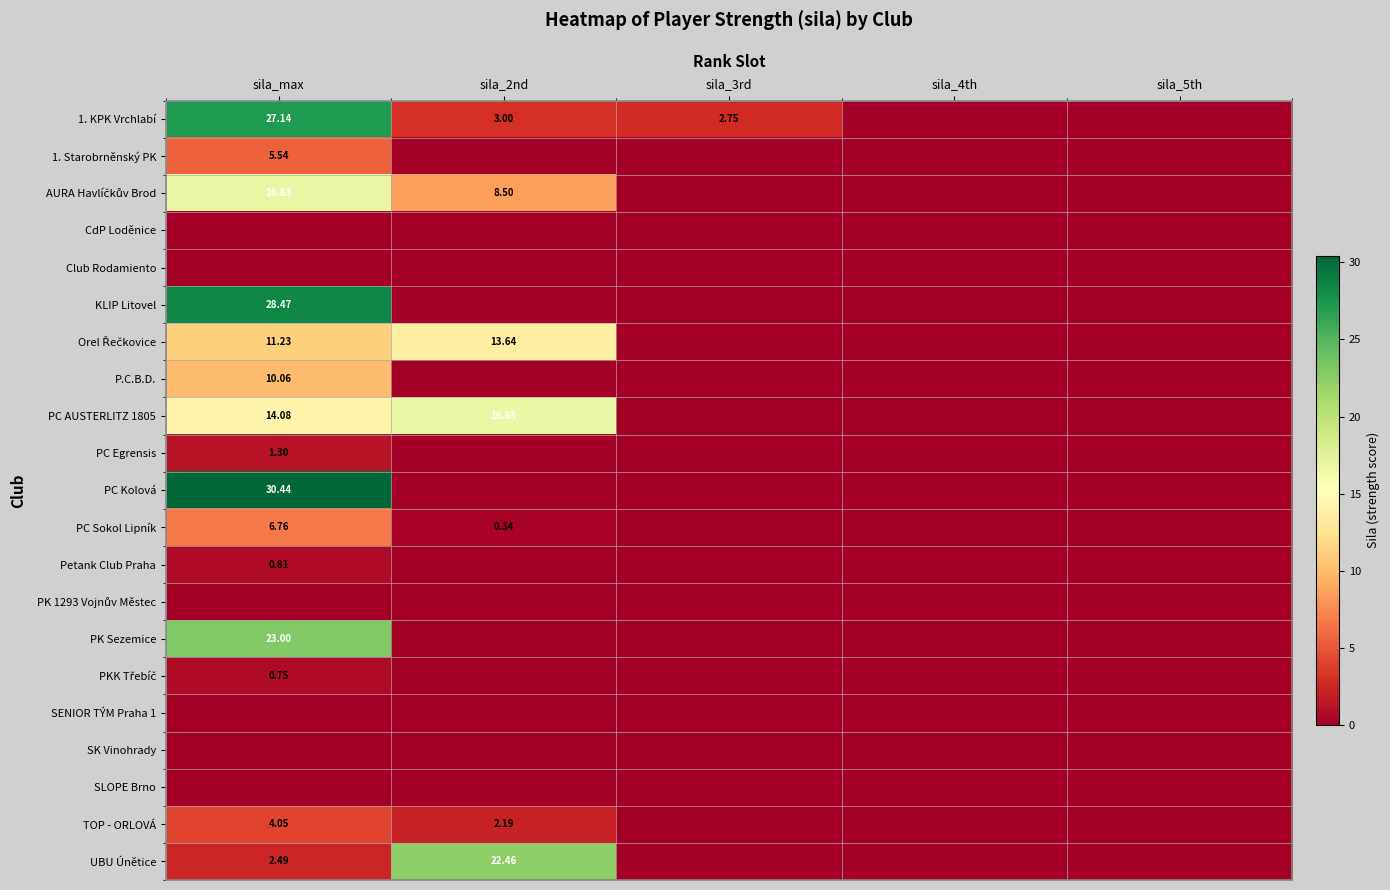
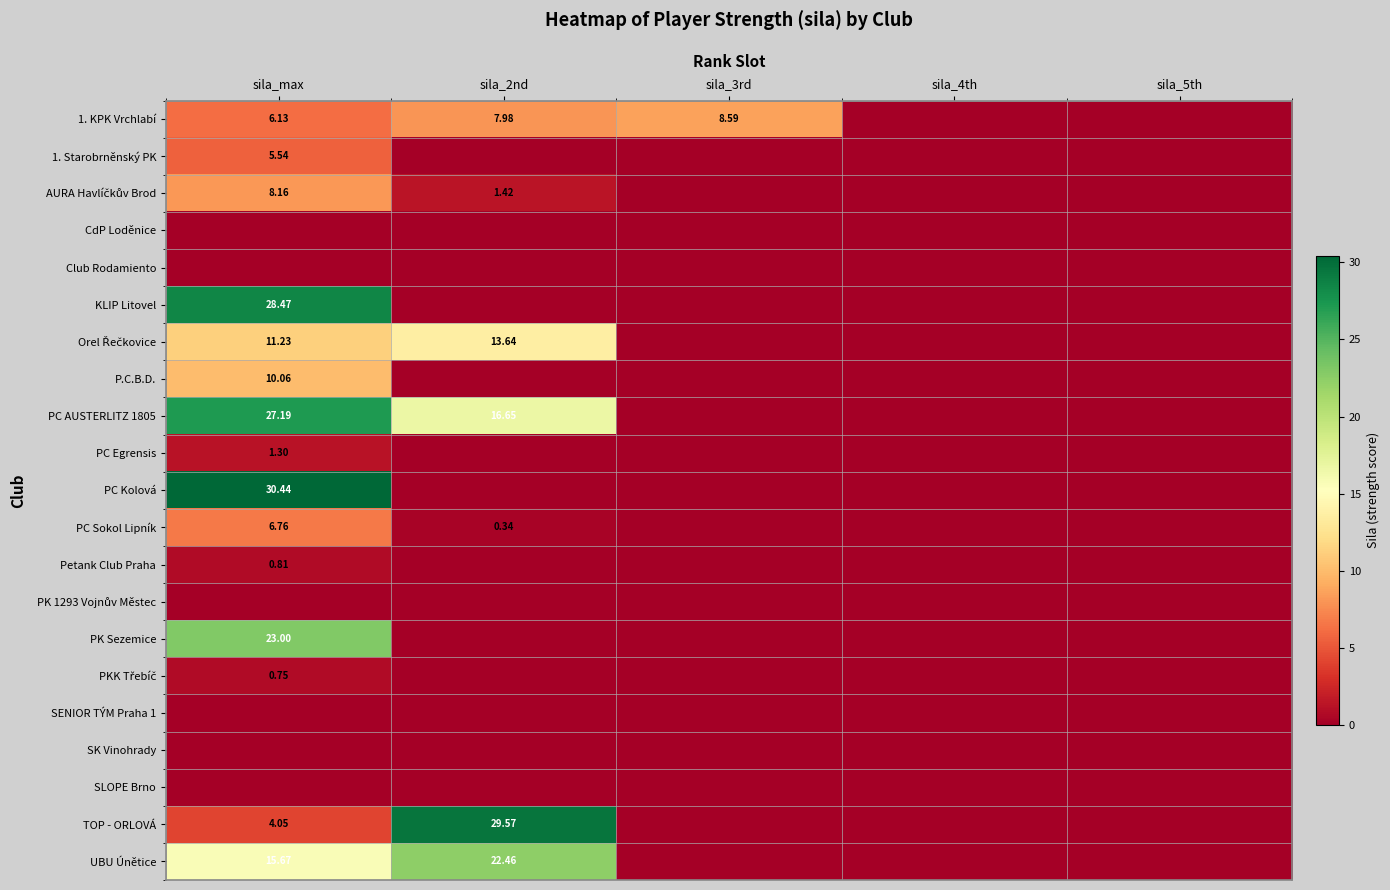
  {
    "1. KPK Vrchlabí": {
-     "sila_max": 27.14,
-     "sila_2nd": 3.00,
-     "sila_3rd": 2.75
+     "sila_max": 6.13,
+     "sila_2nd": 7.98,
+     "sila_3rd": 8.59
    },
    "1. Starobrněnský PK": {
      "sila_max": 5.54
    },
    "AURA Havlíčkův Brod": {
-     "sila_max": 16.83,
-     "sila_2nd": 8.50
+     "sila_max": 8.16,
+     "sila_2nd": 1.42
    },
    "KLIP Litovel": {
      "sila_max": 28.47
    },
    "Orel Řečkovice": {
      "sila_max": 11.23,
      "sila_2nd": 13.64
    },
    "P.C.B.D.": {
      "sila_max": 10.06
    },
    "PC AUSTERLITZ 1805": {
-     "sila_max": 14.08,
+     "sila_max": 27.19,
      "sila_2nd": 16.65
    },
    "PC Egrensis": {
      "sila_max": 1.30
    },
    "PC Kolová": {
      "sila_max": 30.44
    },
    "PC Sokol Lipník": {
      "sila_max": 6.76,
      "sila_2nd": 0.34
    },
    "Petank Club Praha": {
      "sila_max": 0.81
    },
    "PK Sezemice": {
      "sila_max": 23.00
    },
    "PKK Třebíč": {
      "sila_max": 0.75
    },
    "TOP - ORLOVÁ": {
      "sila_max": 4.05,
-     "sila_2nd": 2.19
+     "sila_2nd": 29.57
    },
    "UBU Únětice": {
-     "sila_max": 2.49,
+     "sila_max": 15.67,
      "sila_2nd": 22.46
    }
  }
